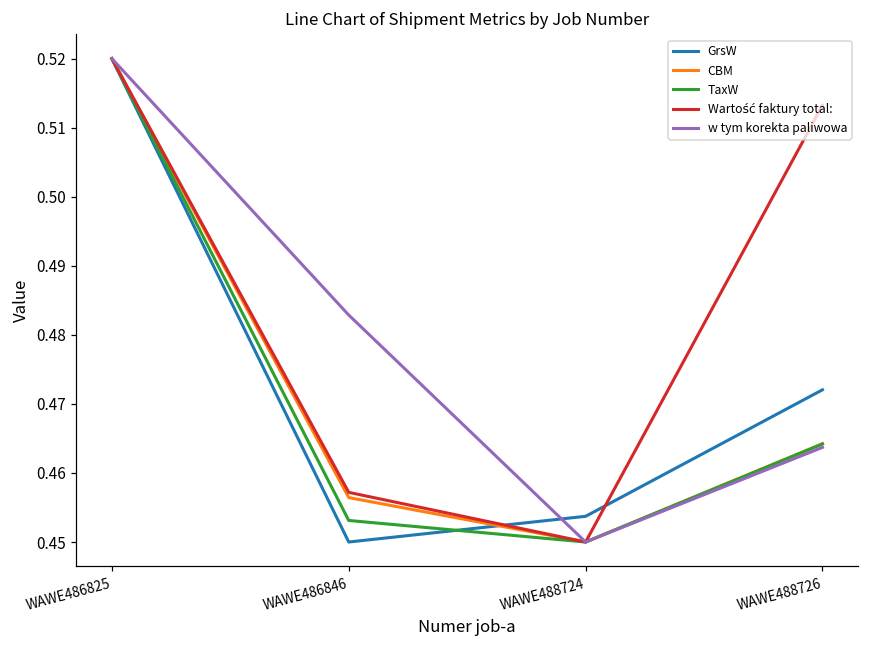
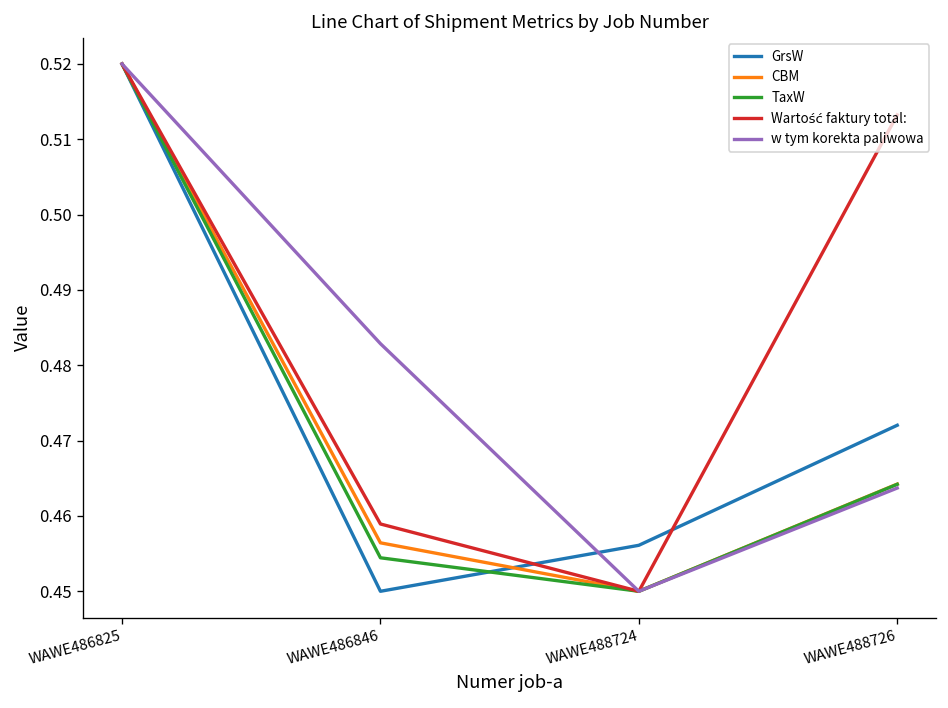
  {
    "GrsW": {
      "WAWE486846": 0.450,
-     "WAWE488724": 0.454,
+     "WAWE488724": 0.456,
      "WAWE488726": 0.472
    },
    "CBM": {
      "WAWE486846": 0.456
    },
    "TaxW": {
-     "WAWE486846": 0.453
+     "WAWE486846": 0.454
    },
    "Wartość faktury total:": {
-     "WAWE486846": 0.457
+     "WAWE486846": 0.459
    },
    "w tym korekta paliwowa": {
      "WAWE486846": 0.483,
      "WAWE488726": 0.464
    }
  }
